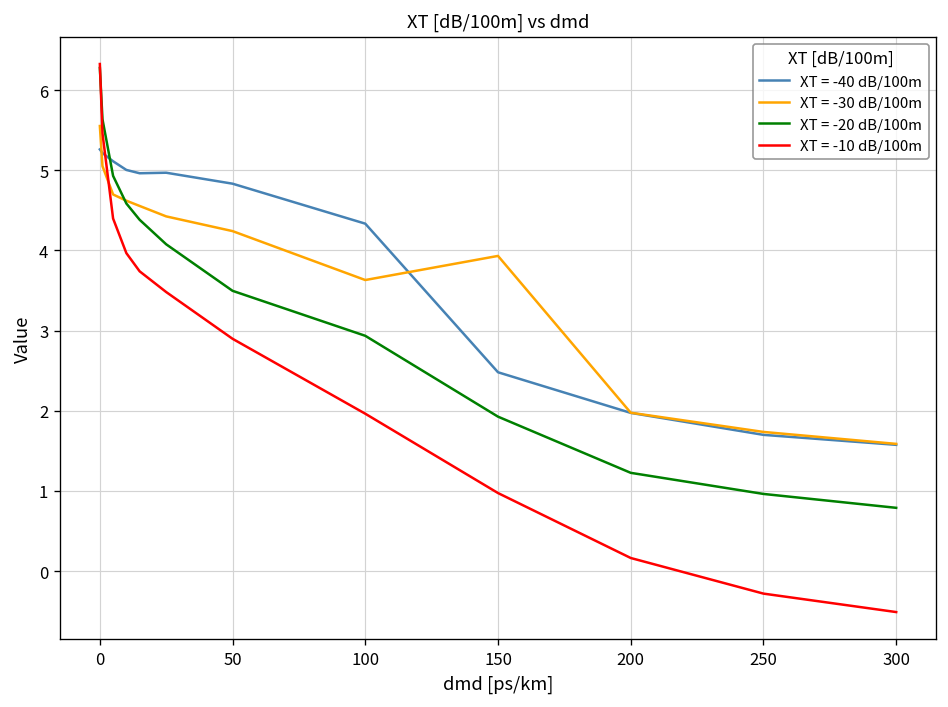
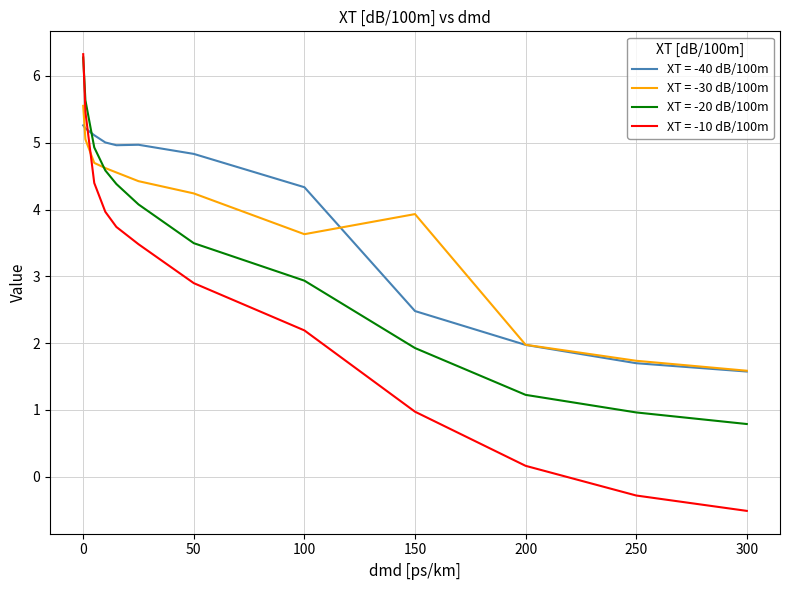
  {
    "XT = -40 dB/100m": {
      "0": 5.3,
      "50": 4.8,
      "100": 4.3,
      "150": 2.5
    },
    "XT = -30 dB/100m": {
      "0": 5.6,
      "50": 4.2,
      "100": 3.6,
      "150": 3.9
    },
    "XT = -20 dB/100m": {
      "0": 6.3,
      "50": 3.5,
      "100": 2.9,
      "150": 1.9,
      "200": 1.2,
      "250": 1.0,
      "300": 0.8
    },
    "XT = -10 dB/100m": {
      "0": 6.3,
      "50": 2.9,
-     "100": 2.0,
+     "100": 2.2,
      "150": 1.0,
      "200": 0.2,
      "250": -0.3,
      "300": -0.5
    }
  }
